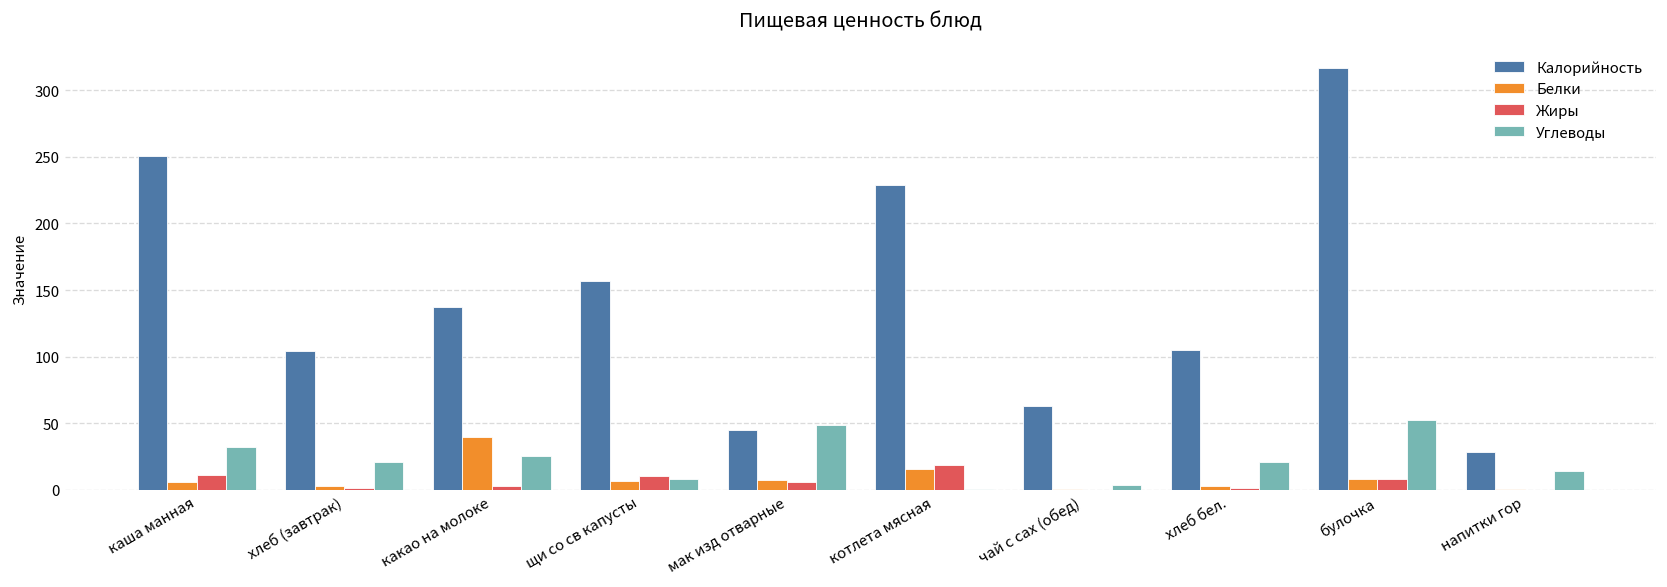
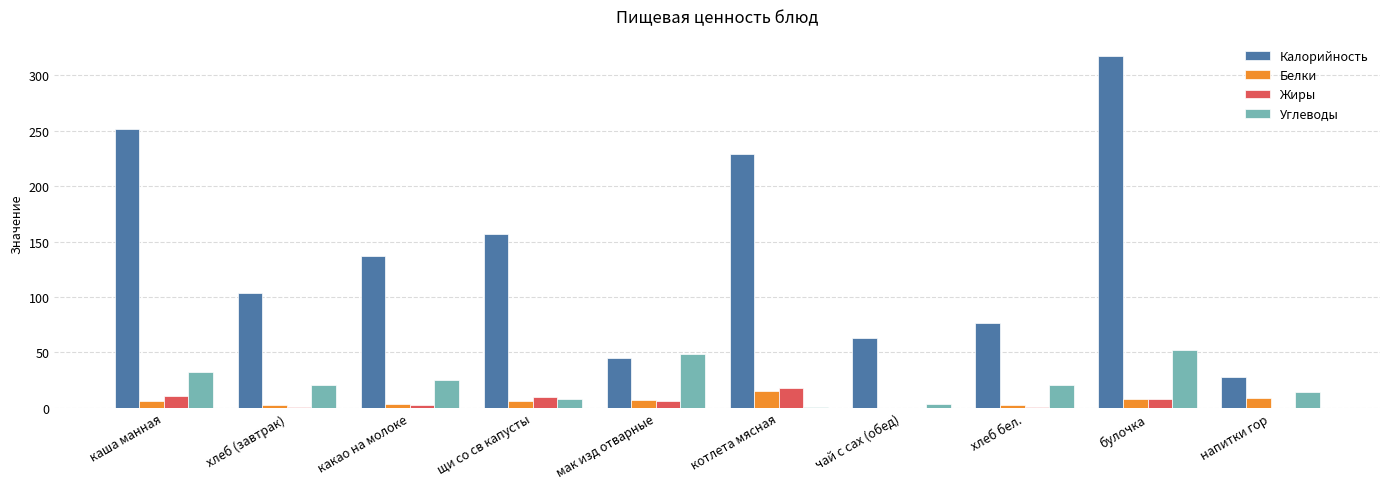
  {
    "Калорийность": {
      "каша манная": 251,
      "хлеб (завтрак)": 104,
      "какао на молоке": 137,
      "щи со св капусты": 157,
      "мак изд отварные": 45,
      "котлета мясная": 229,
      "чай с сах (обед)": 63,
-     "хлеб бел.": 105,
+     "хлеб бел.": 76,
      "булочка": 317,
      "напитки гор": 28
    },
    "Белки": {
      "каша манная": 6,
      "хлеб (завтрак)": 3,
-     "какао на молоке": 40,
+     "какао на молоке": 3,
      "щи со св капусты": 6,
      "мак изд отварные": 7,
      "котлета мясная": 15,
      "хлеб бел.": 3,
      "булочка": 8,
-     "напитки гор": 0
+     "напитки гор": 9
    },
    "Жиры": {
      "каша манная": 11,
      "какао на молоке": 3,
      "щи со св капусты": 10,
      "мак изд отварные": 6,
      "котлета мясная": 18,
      "чай с сах (обед)": 0,
      "булочка": 8,
      "напитки гор": 0
    },
    "Углеводы": {
      "каша манная": 32,
      "хлеб (завтрак)": 21,
      "какао на молоке": 25,
      "щи со св капусты": 8,
      "мак изд отварные": 49,
      "чай с сах (обед)": 4,
      "хлеб бел.": 21,
      "булочка": 52,
      "напитки гор": 14
    }
  }
